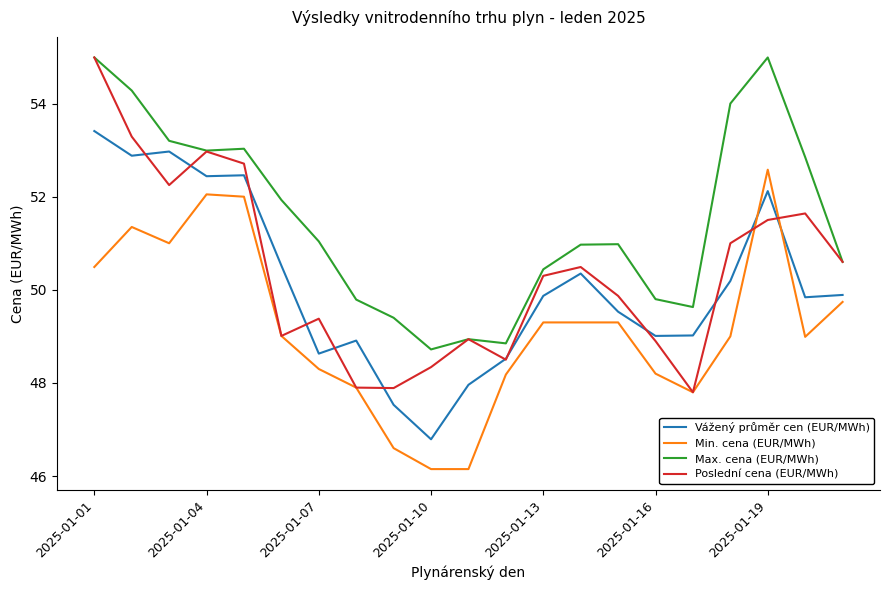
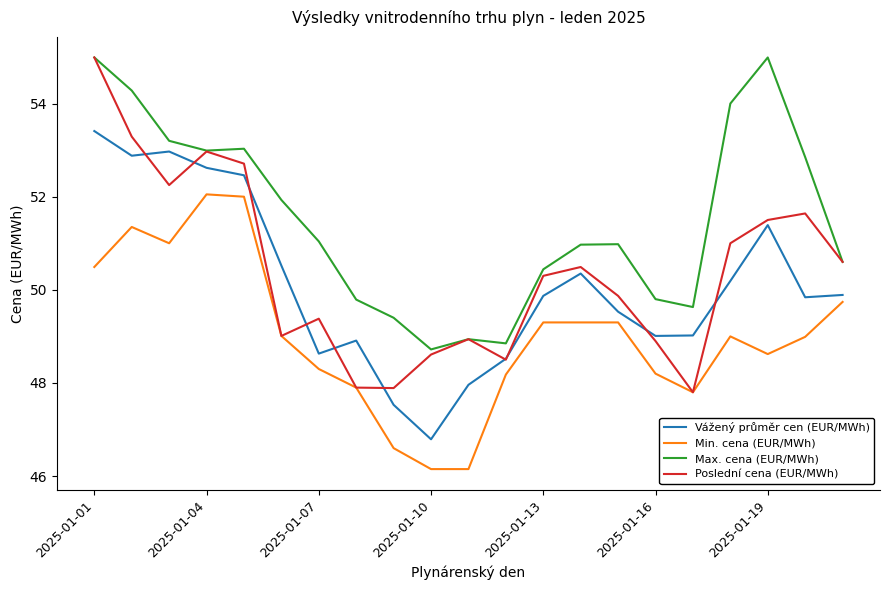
  {
    "Vážený průměr cen (EUR/MWh)": {
      "2025-01-01": 53.4,
-     "2025-01-04": 52.4,
+     "2025-01-04": 52.6,
      "2025-01-07": 48.6,
      "2025-01-10": 46.8,
      "2025-01-13": 49.9,
      "2025-01-16": 49.0,
-     "2025-01-19": 52.1
+     "2025-01-19": 51.4
    },
    "Min. cena (EUR/MWh)": {
      "2025-01-01": 50.5,
      "2025-01-04": 52.1,
      "2025-01-07": 48.3,
      "2025-01-10": 46.2,
      "2025-01-13": 49.3,
      "2025-01-16": 48.2,
-     "2025-01-19": 52.6
+     "2025-01-19": 48.6
    },
    "Max. cena (EUR/MWh)": {
      "2025-01-07": 51.0,
      "2025-01-10": 48.7,
      "2025-01-13": 50.4,
      "2025-01-16": 49.8,
      "2025-01-19": 55.0
    },
    "Poslední cena (EUR/MWh)": {
      "2025-01-07": 49.4,
-     "2025-01-10": 48.3,
+     "2025-01-10": 48.6,
      "2025-01-13": 50.3,
      "2025-01-16": 48.9,
      "2025-01-19": 51.5
    }
  }
